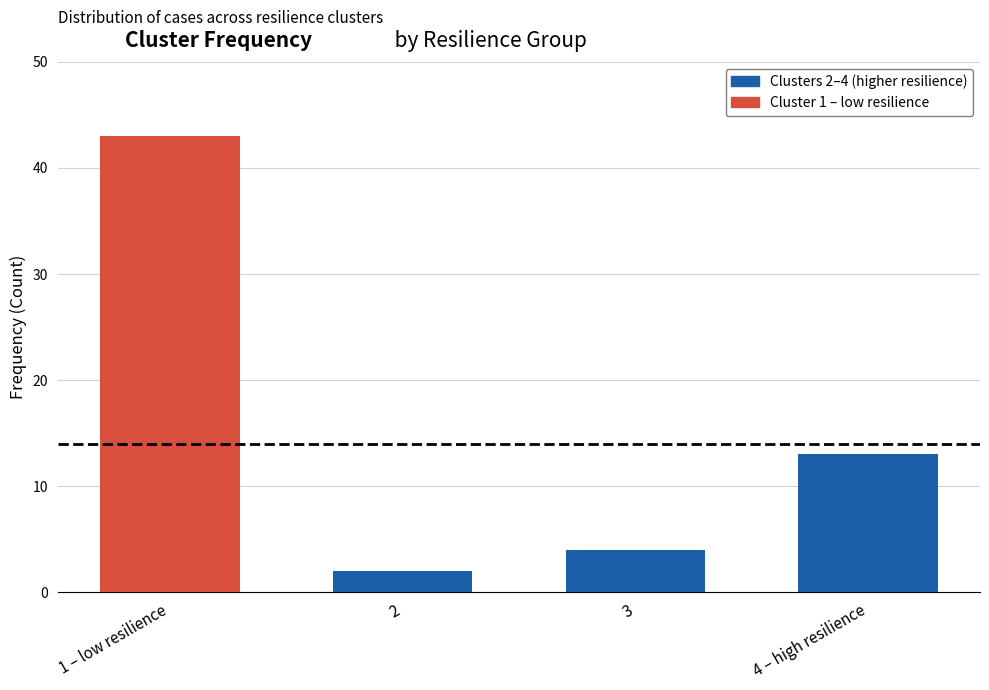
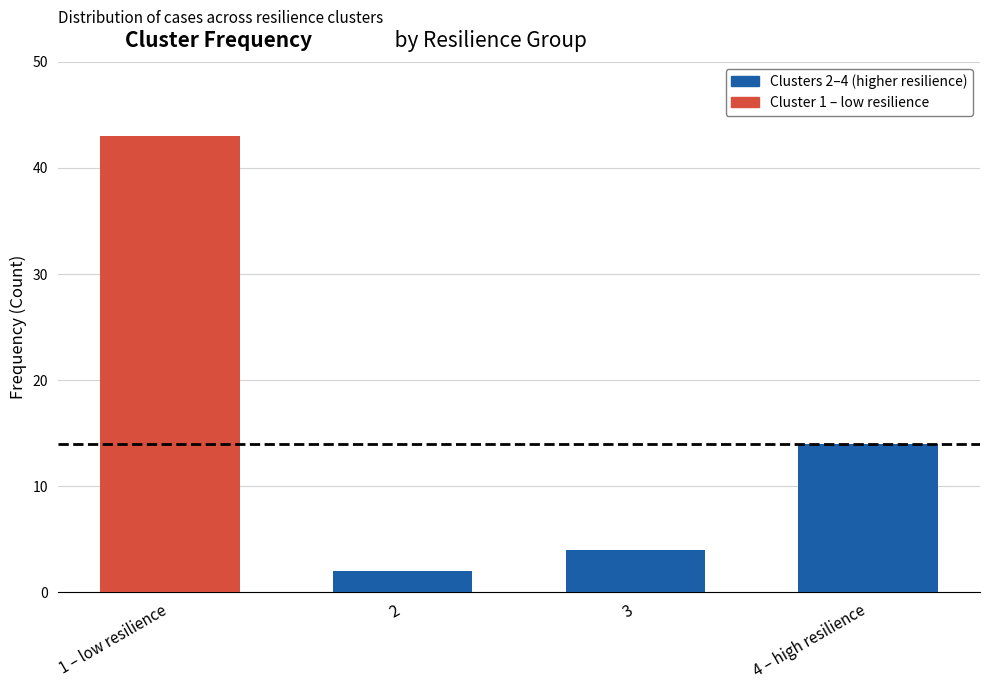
  {
    "1 – low resilience": 43,
    "2": 2,
    "3": 4,
-   "4 – high resilience": 13
+   "4 – high resilience": 14
  }
